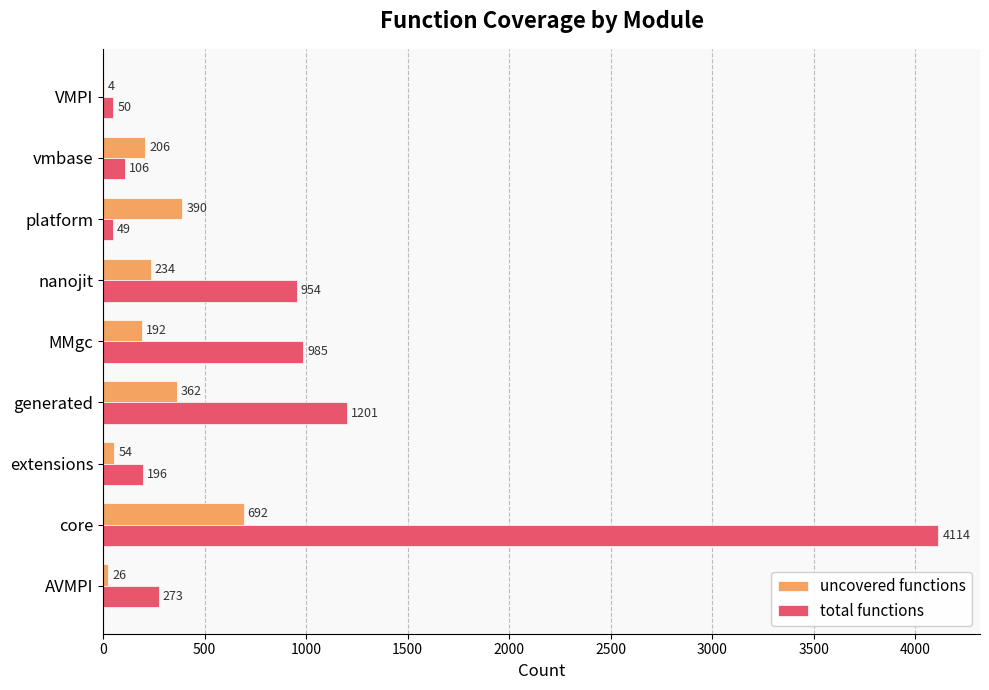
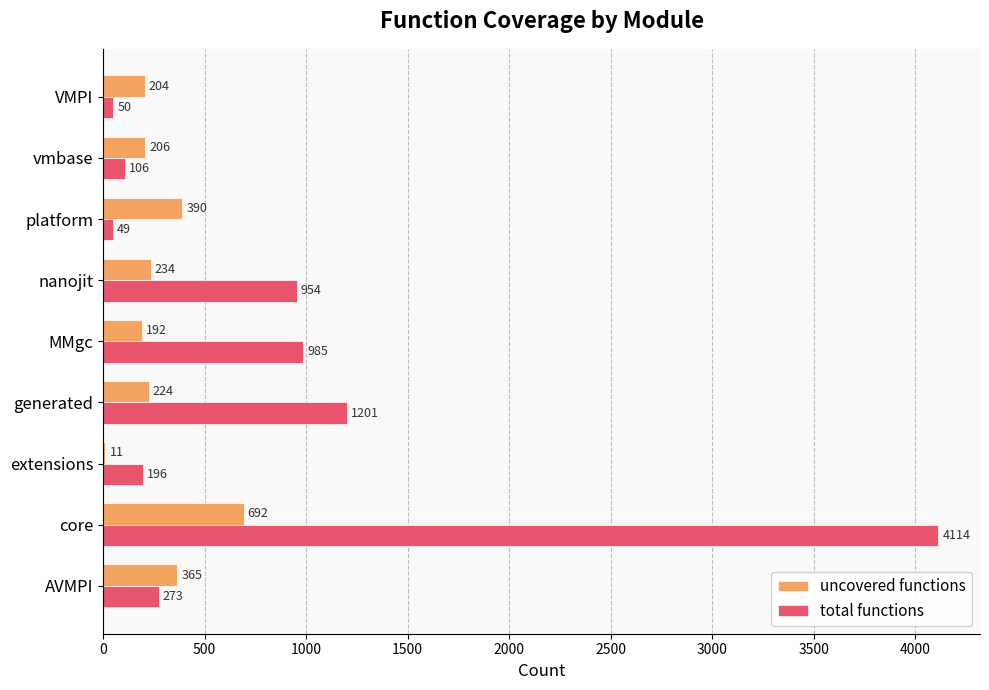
  {
    "uncovered functions": {
-     "VMPI": 4,
+     "VMPI": 204,
      "vmbase": 206,
      "platform": 390,
      "nanojit": 234,
      "MMgc": 192,
-     "generated": 362,
-     "extensions": 54,
+     "generated": 224,
+     "extensions": 11,
      "core": 692,
-     "AVMPI": 26
+     "AVMPI": 365
    },
    "total functions": {
      "VMPI": 50,
      "vmbase": 106,
      "platform": 49,
      "nanojit": 954,
      "MMgc": 985,
      "generated": 1201,
      "extensions": 196,
      "core": 4114,
      "AVMPI": 273
    }
  }
